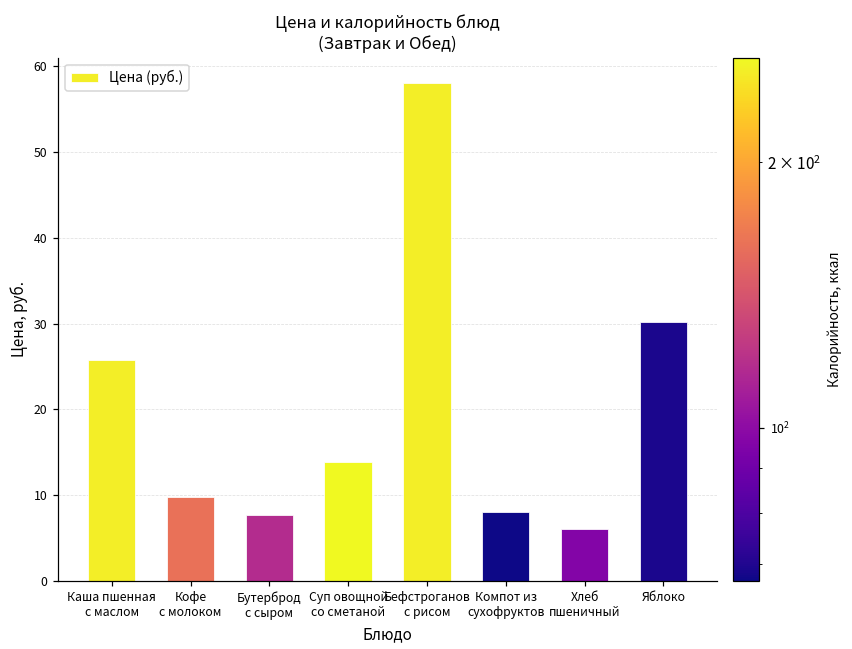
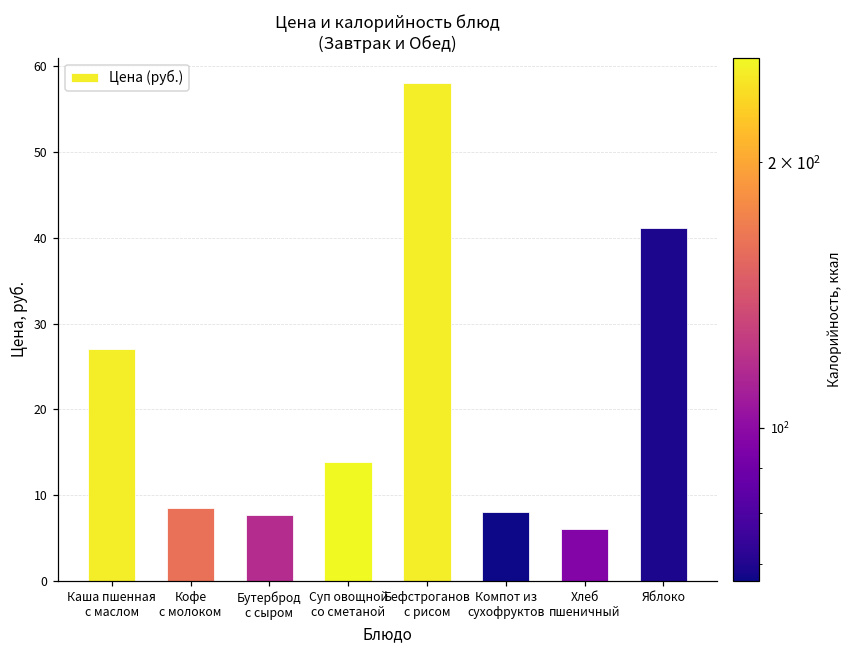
  {
-   "Каша пшенная с маслом": 26,
-   "Кофе с молоком": 10,
+   "Каша пшенная с маслом": 27,
+   "Кофе с молоком": 8,
    "Бутерброд с сыром": 8,
    "Суп овощной со сметаной": 14,
    "Бефстроганов с рисом": 58,
    "Компот из сухофруктов": 8,
    "Хлеб пшеничный": 6,
-   "Яблоко": 30
+   "Яблоко": 41
  }
